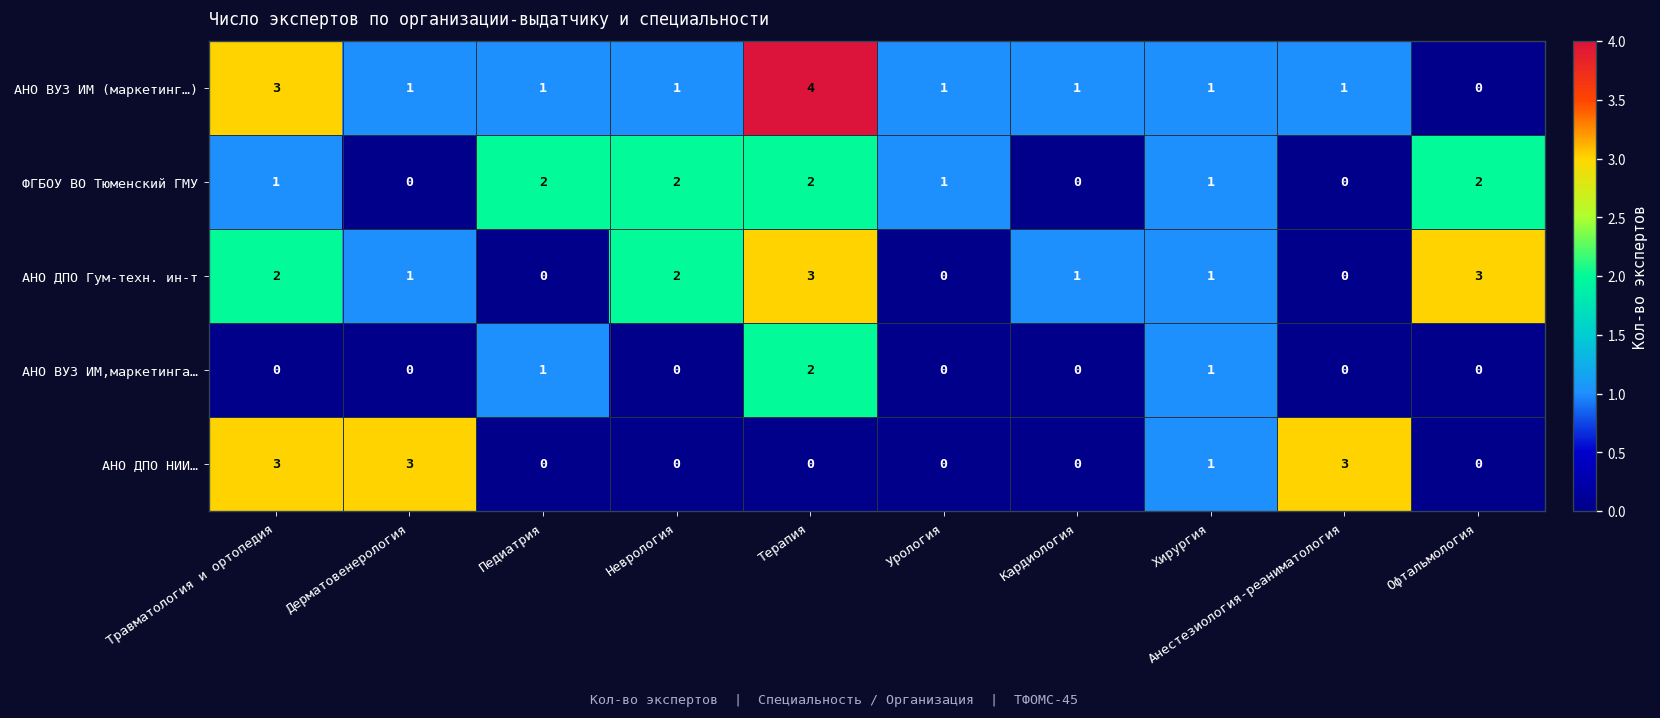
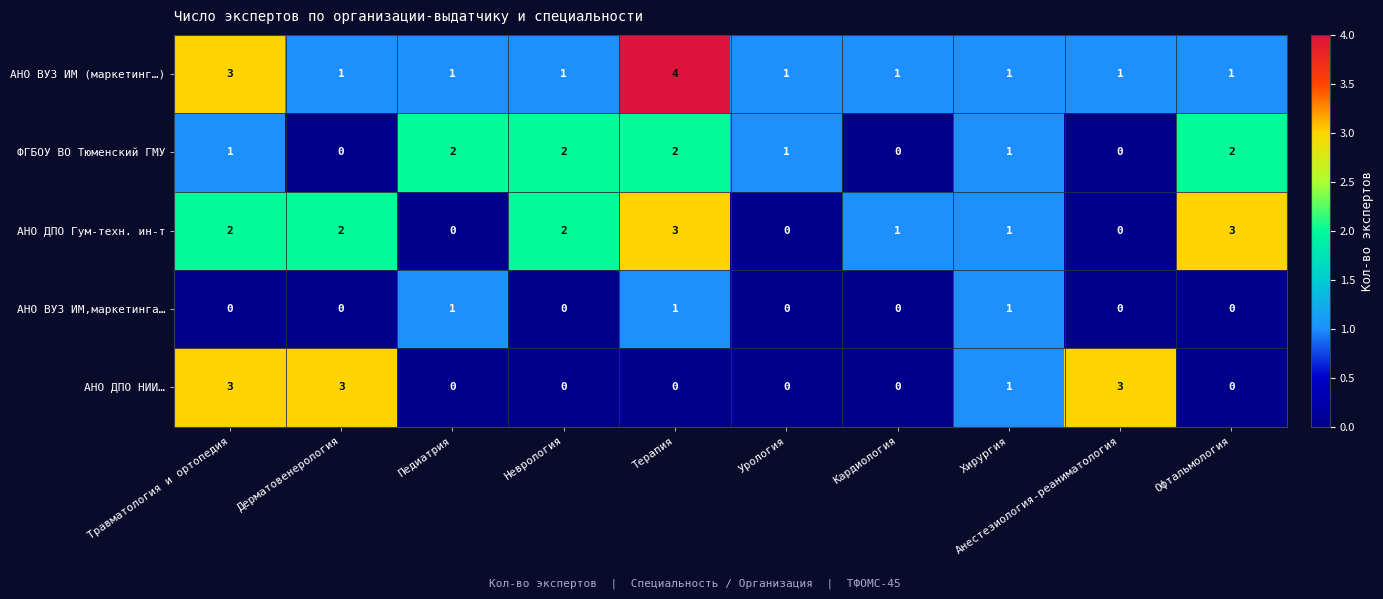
  {
    "АНО ВУЗ ИМ (маркетинг…)": {
      "Травматология и ортопедия": 3,
      "Дерматовенерология": 1,
      "Педиатрия": 1,
      "Неврология": 1,
      "Терапия": 4,
      "Урология": 1,
      "Кардиология": 1,
      "Хирургия": 1,
      "Анестезиология-реаниматология": 1,
-     "Офтальмология": 0
+     "Офтальмология": 1
    },
    "ФГБОУ ВО Тюменский ГМУ": {
      "Травматология и ортопедия": 1,
      "Дерматовенерология": 0,
      "Педиатрия": 2,
      "Неврология": 2,
      "Терапия": 2,
      "Урология": 1,
      "Кардиология": 0,
      "Хирургия": 1,
      "Анестезиология-реаниматология": 0,
      "Офтальмология": 2
    },
    "АНО ДПО Гум-техн. ин-т": {
      "Травматология и ортопедия": 2,
-     "Дерматовенерология": 1,
+     "Дерматовенерология": 2,
      "Педиатрия": 0,
      "Неврология": 2,
      "Терапия": 3,
      "Урология": 0,
      "Кардиология": 1,
      "Хирургия": 1,
      "Анестезиология-реаниматология": 0,
      "Офтальмология": 3
    },
    "АНО ВУЗ ИМ,маркетинга…": {
      "Травматология и ортопедия": 0,
      "Дерматовенерология": 0,
      "Педиатрия": 1,
      "Неврология": 0,
-     "Терапия": 2,
+     "Терапия": 1,
      "Урология": 0,
      "Кардиология": 0,
      "Хирургия": 1,
      "Анестезиология-реаниматология": 0,
      "Офтальмология": 0
    },
    "АНО ДПО НИИ…": {
      "Травматология и ортопедия": 3,
      "Дерматовенерология": 3,
      "Педиатрия": 0,
      "Неврология": 0,
      "Терапия": 0,
      "Урология": 0,
      "Кардиология": 0,
      "Хирургия": 1,
      "Анестезиология-реаниматология": 3,
      "Офтальмология": 0
    }
  }
